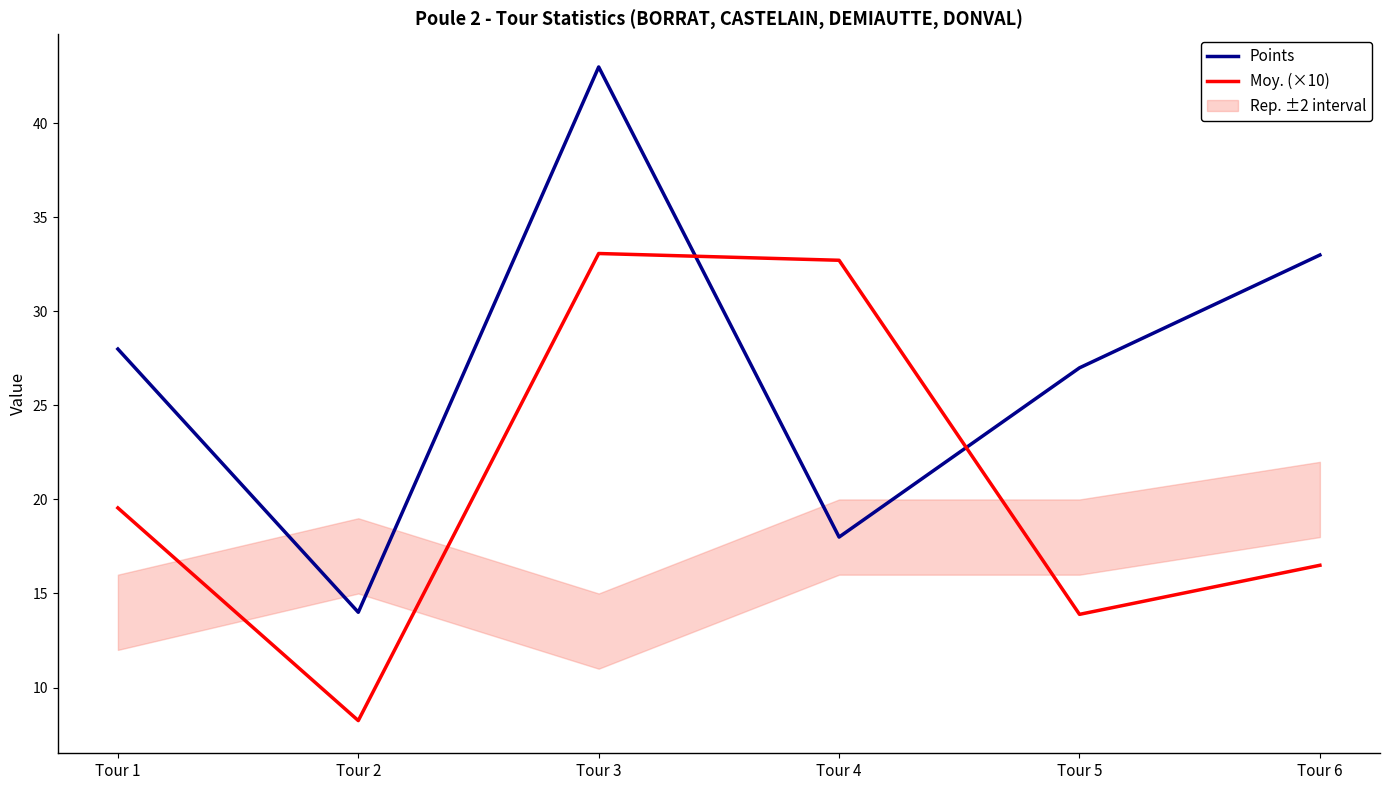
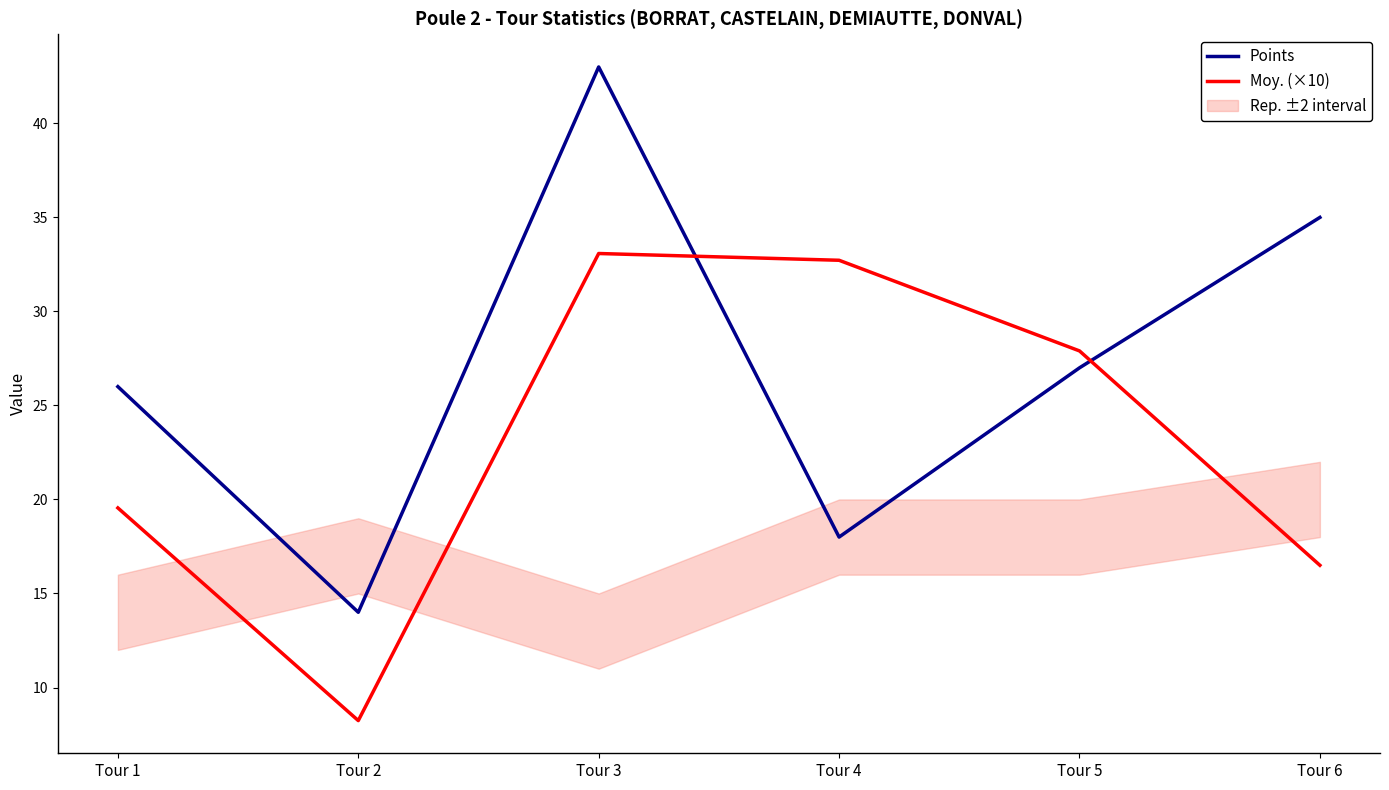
  {
    "Points": {
-     "Tour 1": 28,
+     "Tour 1": 26,
      "Tour 2": 14,
      "Tour 3": 43,
      "Tour 4": 18,
      "Tour 5": 27,
-     "Tour 6": 33
+     "Tour 6": 35
    },
    "Moy. (×10)": {
      "Tour 1": 19.6,
      "Tour 2": 8.2,
      "Tour 3": 33.1,
      "Tour 4": 32.7,
-     "Tour 5": 13.9,
+     "Tour 5": 27.9,
      "Tour 6": 16.5
    }
  }
